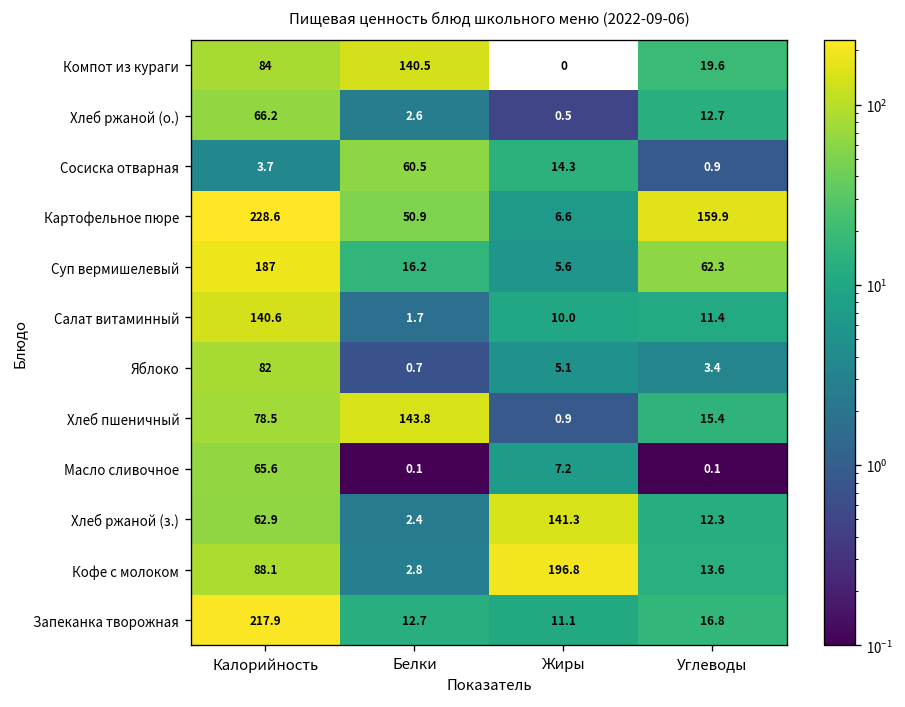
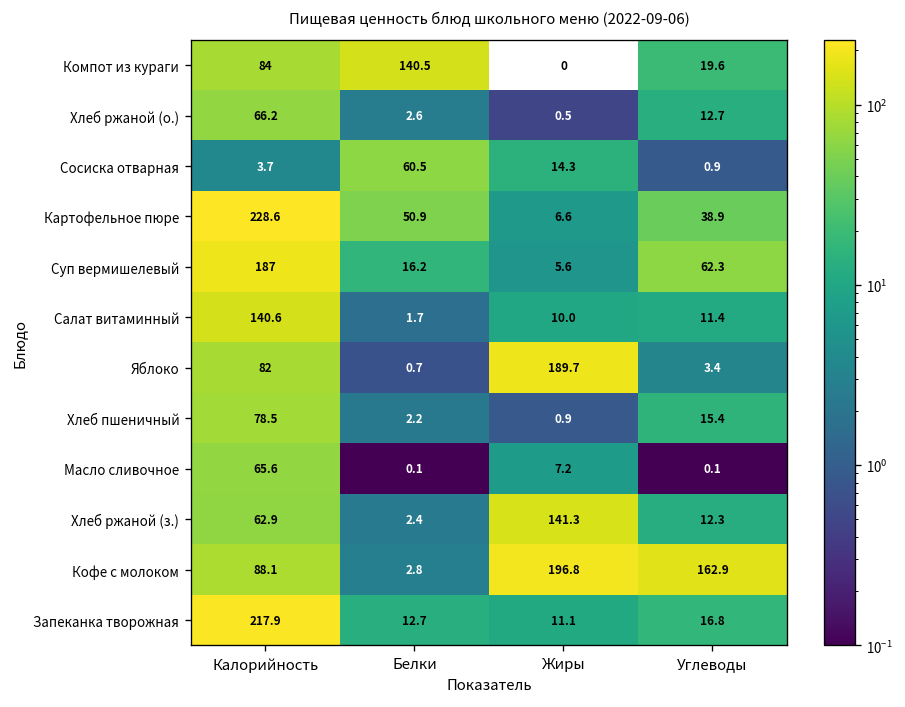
  {
    "Компот из кураги": {
      "Калорийность": 84,
      "Белки": 140.5,
      "Жиры": 0,
      "Углеводы": 19.6
    },
    "Хлеб ржаной (о.)": {
      "Калорийность": 66.2,
      "Белки": 2.6,
      "Жиры": 0.5,
      "Углеводы": 12.7
    },
    "Сосиска отварная": {
      "Калорийность": 3.7,
      "Белки": 60.5,
      "Жиры": 14.3,
      "Углеводы": 0.9
    },
    "Картофельное пюре": {
      "Калорийность": 228.6,
      "Белки": 50.9,
      "Жиры": 6.6,
-     "Углеводы": 159.9
+     "Углеводы": 38.9
    },
    "Суп вермишелевый": {
      "Калорийность": 187,
      "Белки": 16.2,
      "Жиры": 5.6,
      "Углеводы": 62.3
    },
    "Салат витаминный": {
      "Калорийность": 140.6,
      "Белки": 1.7,
      "Жиры": 10.0,
      "Углеводы": 11.4
    },
    "Яблоко": {
      "Калорийность": 82,
      "Белки": 0.7,
-     "Жиры": 5.1,
+     "Жиры": 189.7,
      "Углеводы": 3.4
    },
    "Хлеб пшеничный": {
      "Калорийность": 78.5,
-     "Белки": 143.8,
+     "Белки": 2.2,
      "Жиры": 0.9,
      "Углеводы": 15.4
    },
    "Масло сливочное": {
      "Калорийность": 65.6,
      "Белки": 0.1,
      "Жиры": 7.2,
      "Углеводы": 0.1
    },
    "Хлеб ржаной (з.)": {
      "Калорийность": 62.9,
      "Белки": 2.4,
      "Жиры": 141.3,
      "Углеводы": 12.3
    },
    "Кофе с молоком": {
      "Калорийность": 88.1,
      "Белки": 2.8,
      "Жиры": 196.8,
-     "Углеводы": 13.6
+     "Углеводы": 162.9
    },
    "Запеканка творожная": {
      "Калорийность": 217.9,
      "Белки": 12.7,
      "Жиры": 11.1,
      "Углеводы": 16.8
    }
  }
